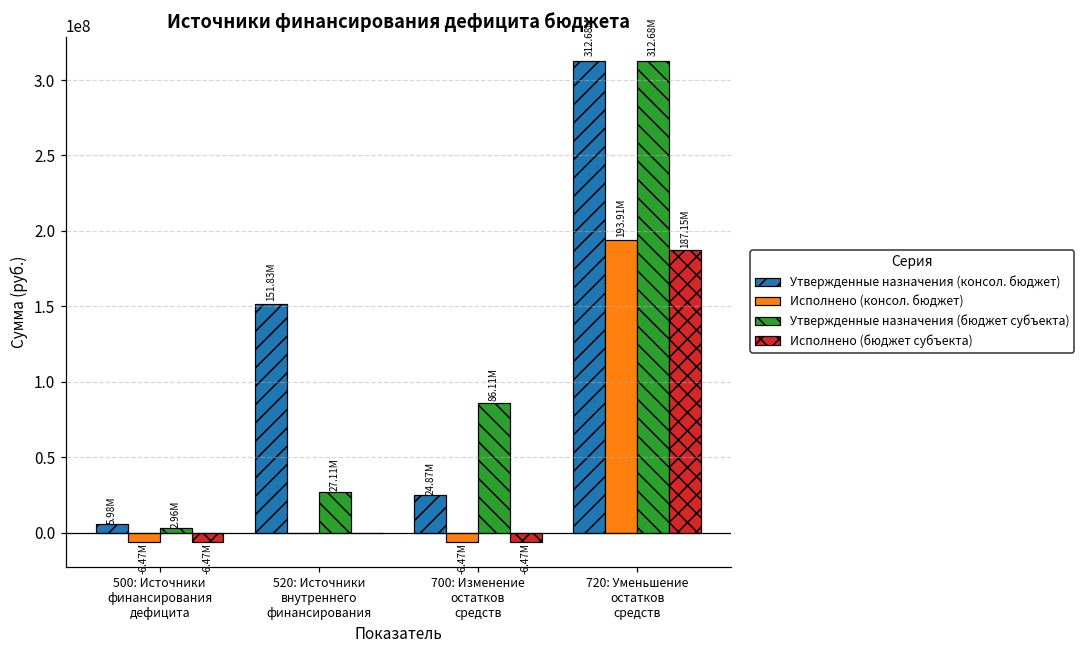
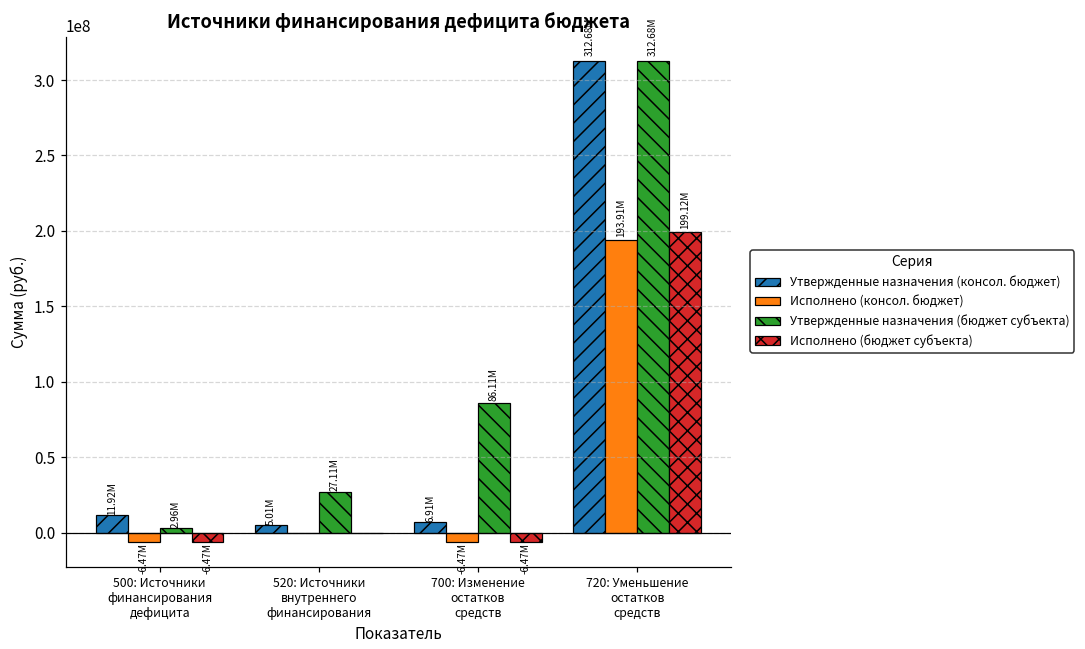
  {
    "Утвержденные назначения (консол. бюджет)": {
-     "500: Источники финансирования дефицита": "5.98M",
-     "520: Источники внутреннего финансирования": "151.83M",
-     "700: Изменение остатков средств": "24.87M",
+     "500: Источники финансирования дефицита": "11.92M",
+     "520: Источники внутреннего финансирования": "5.01M",
+     "700: Изменение остатков средств": "6.91M",
      "720: Уменьшение остатков средств": "312.68M"
    },
    "Исполнено (консол. бюджет)": {
      "500: Источники финансирования дефицита": "-6.47M",
      "700: Изменение остатков средств": "-6.47M",
      "720: Уменьшение остатков средств": "193.91M"
    },
    "Утвержденные назначения (бюджет субъекта)": {
      "500: Источники финансирования дефицита": "2.96M",
      "520: Источники внутреннего финансирования": "27.11M",
      "700: Изменение остатков средств": "86.11M",
      "720: Уменьшение остатков средств": "312.68M"
    },
    "Исполнено (бюджет субъекта)": {
      "500: Источники финансирования дефицита": "-6.47M",
      "700: Изменение остатков средств": "-6.47M",
-     "720: Уменьшение остатков средств": "187.15M"
+     "720: Уменьшение остатков средств": "199.12M"
    }
  }
